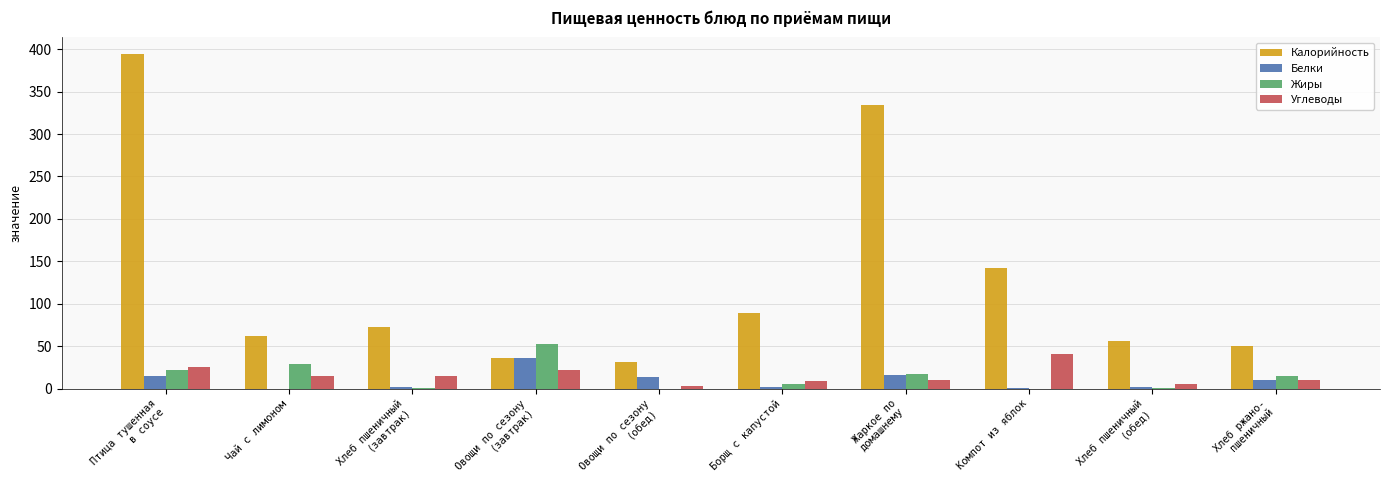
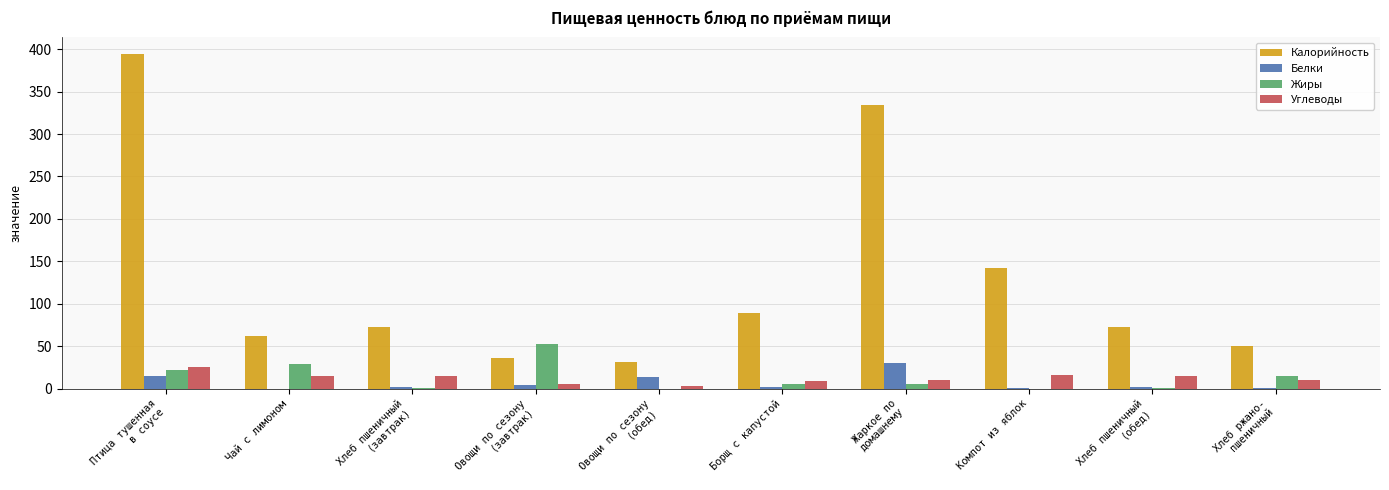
  {
    "Калорийность": {
      "Птица тушенная в соусе": 390,
      "Чай с лимоном": 60,
      "Хлеб пшеничный (завтрак)": 70,
      "Овощи по сезону (завтрак)": 40,
      "Овощи по сезону (обед)": 30,
      "Борщ с капустой": 90,
      "Жаркое по домашнему": 330,
      "Компот из яблок": 140,
-     "Хлеб пшеничный (обед)": 60,
+     "Хлеб пшеничный (обед)": 70,
      "Хлеб ржано- пшеничный": 50
    },
    "Белки": {
      "Птица тушенная в соусе": 10,
-     "Овощи по сезону (завтрак)": 40,
+     "Овощи по сезону (завтрак)": 0,
      "Овощи по сезону (обед)": 10,
-     "Жаркое по домашнему": 20,
-     "Хлеб ржано- пшеничный": 10
+     "Жаркое по домашнему": 30,
+     "Хлеб ржано- пшеничный": 0
    },
    "Жиры": {
      "Птица тушенная в соусе": 20,
      "Чай с лимоном": 30,
      "Овощи по сезону (завтрак)": 50,
      "Борщ с капустой": 10,
-     "Жаркое по домашнему": 20,
+     "Жаркое по домашнему": 10,
      "Компот из яблок": 0,
      "Хлеб ржано- пшеничный": 20
    },
    "Углеводы": {
      "Птица тушенная в соусе": 30,
      "Чай с лимоном": 20,
      "Хлеб пшеничный (завтрак)": 10,
-     "Овощи по сезону (завтрак)": 20,
+     "Овощи по сезону (завтрак)": 10,
      "Овощи по сезону (обед)": 0,
      "Борщ с капустой": 10,
      "Жаркое по домашнему": 10,
-     "Компот из яблок": 40,
-     "Хлеб пшеничный (обед)": 5,
+     "Компот из яблок": 20,
+     "Хлеб пшеничный (обед)": 15,
      "Хлеб ржано- пшеничный": 10
    }
  }
